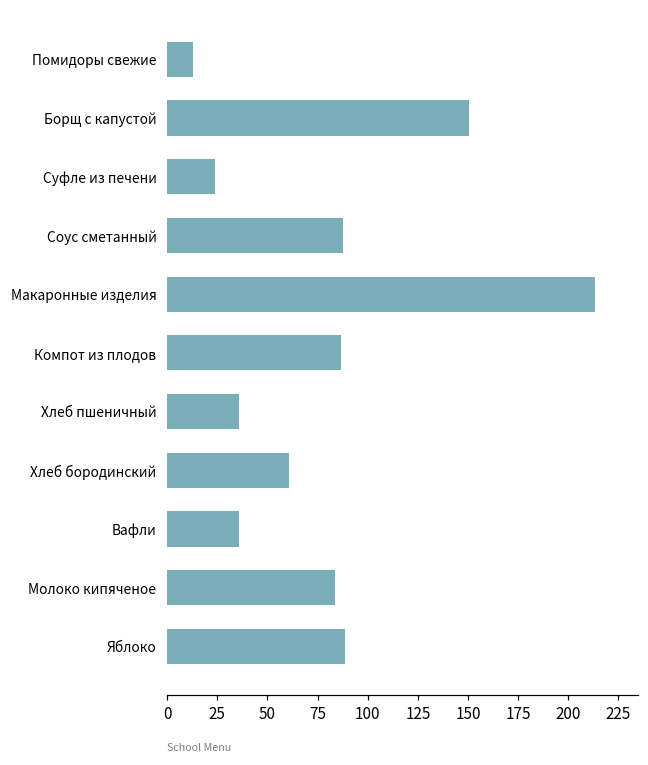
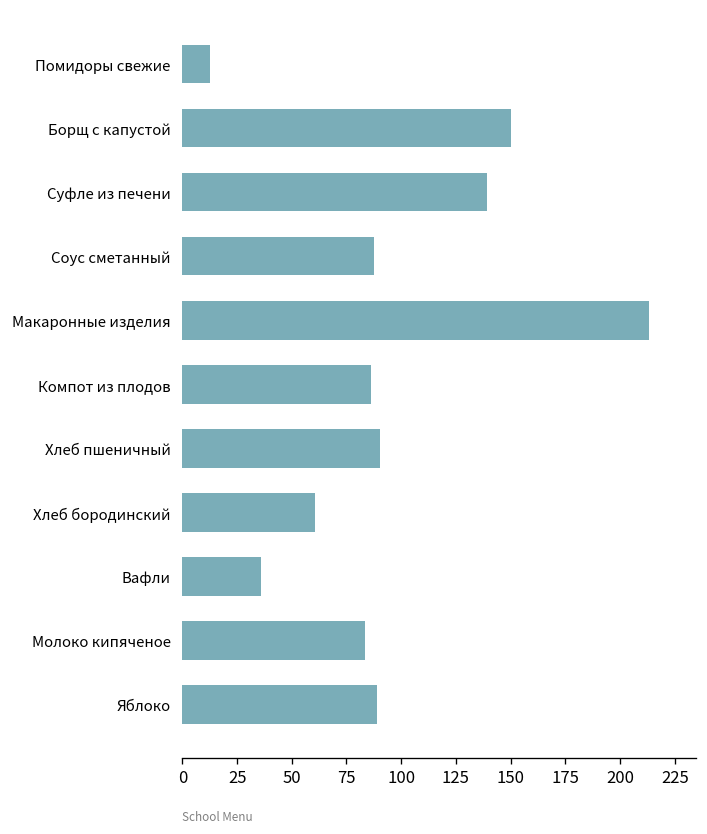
  {
    "Помидоры свежие": 13,
    "Борщ с капустой": 150,
-   "Суфле из печени": 24,
+   "Суфле из печени": 139,
    "Соус сметанный": 88,
    "Макаронные изделия": 213,
    "Компот из плодов": 86,
-   "Хлеб пшеничный": 36,
+   "Хлеб пшеничный": 90,
    "Хлеб бородинский": 61,
    "Вафли": 36,
    "Молоко кипяченое": 84,
    "Яблоко": 89
  }
